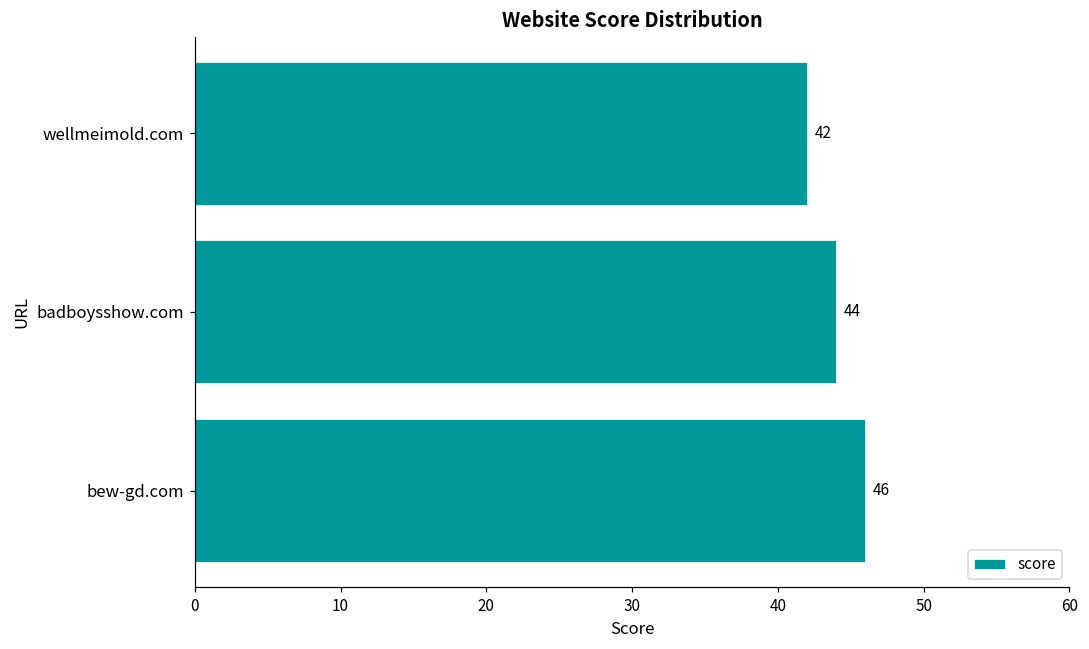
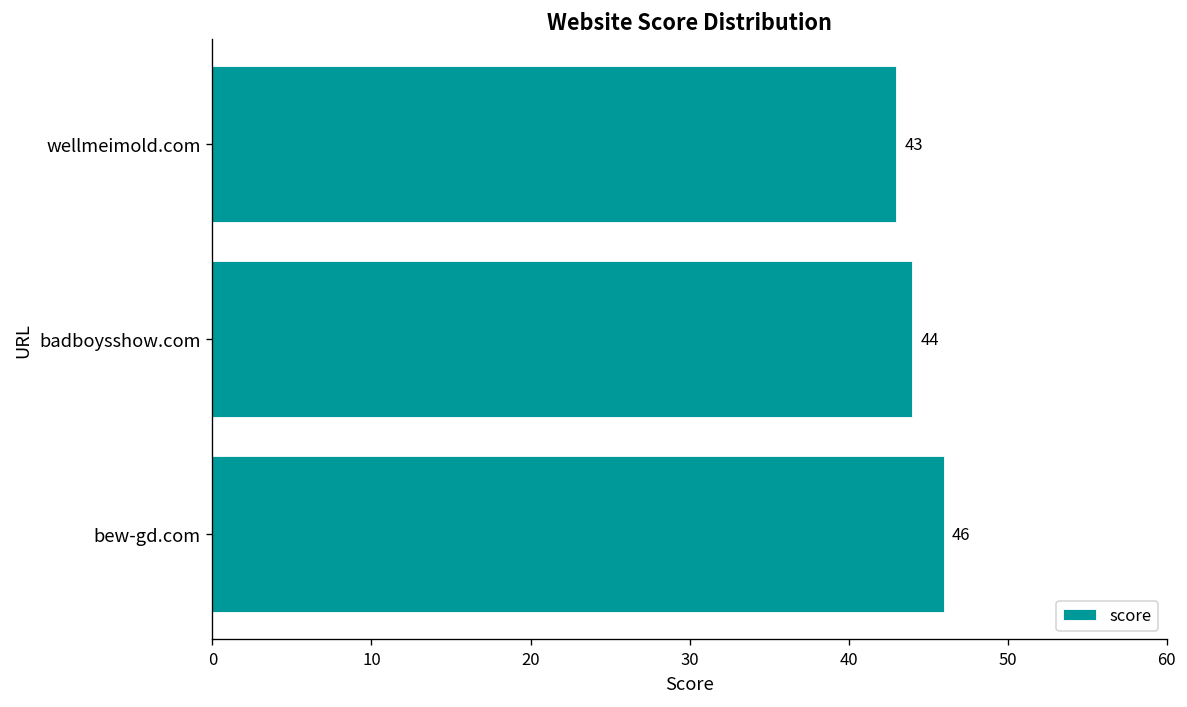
  {
-   "wellmeimold.com": 42,
+   "wellmeimold.com": 43,
    "badboysshow.com": 44,
    "bew-gd.com": 46
  }
